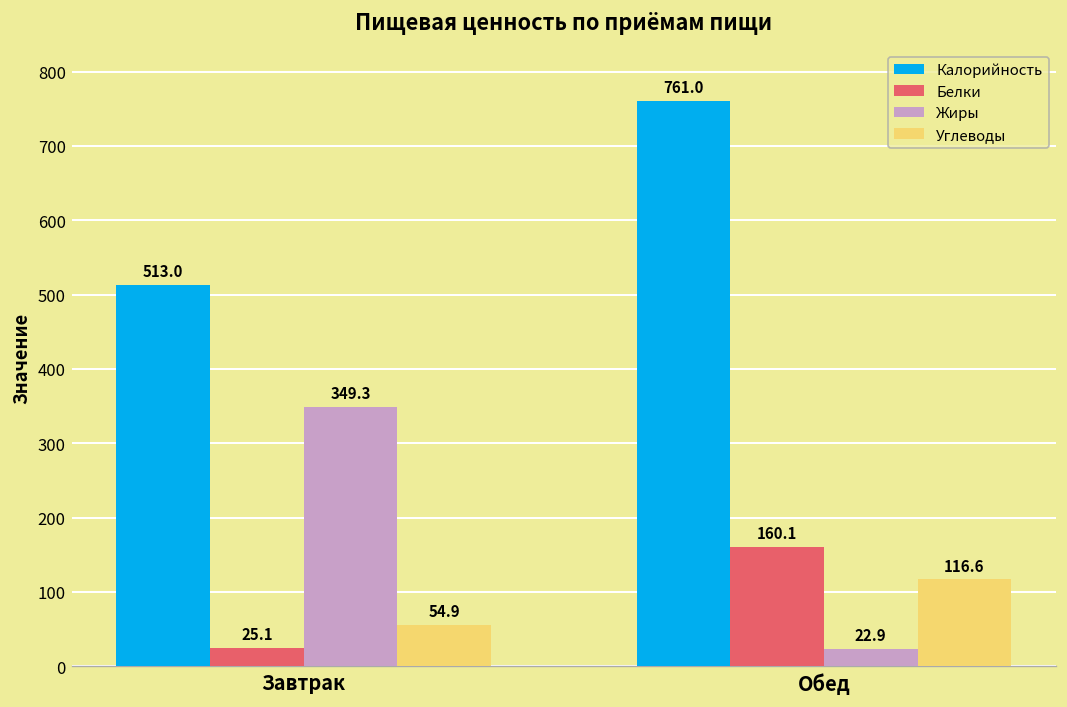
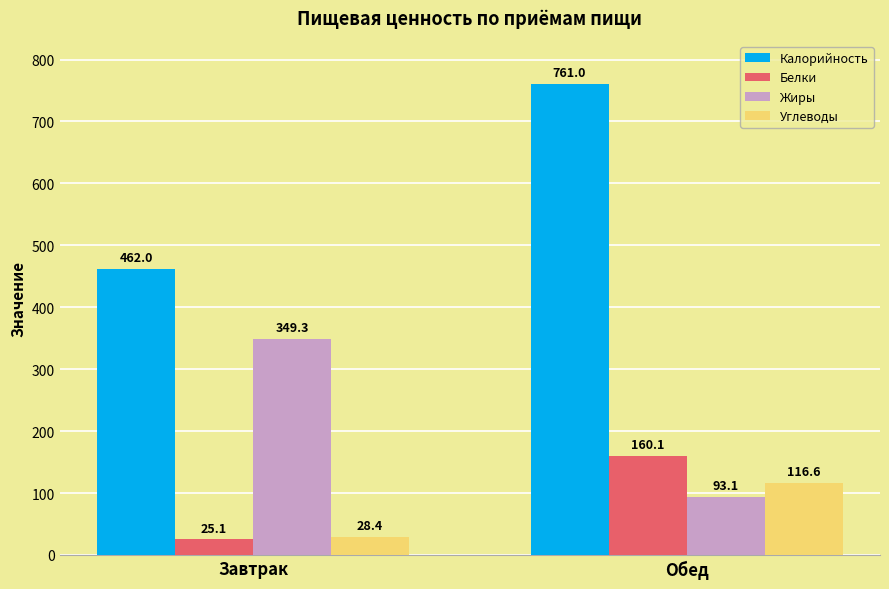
  {
    "Калорийность": {
-     "Завтрак": 513.0,
+     "Завтрак": 462.0,
      "Обед": 761.0
    },
    "Белки": {
      "Завтрак": 25.1,
      "Обед": 160.1
    },
    "Жиры": {
      "Завтрак": 349.3,
-     "Обед": 22.9
+     "Обед": 93.1
    },
    "Углеводы": {
-     "Завтрак": 54.9,
+     "Завтрак": 28.4,
      "Обед": 116.6
    }
  }
